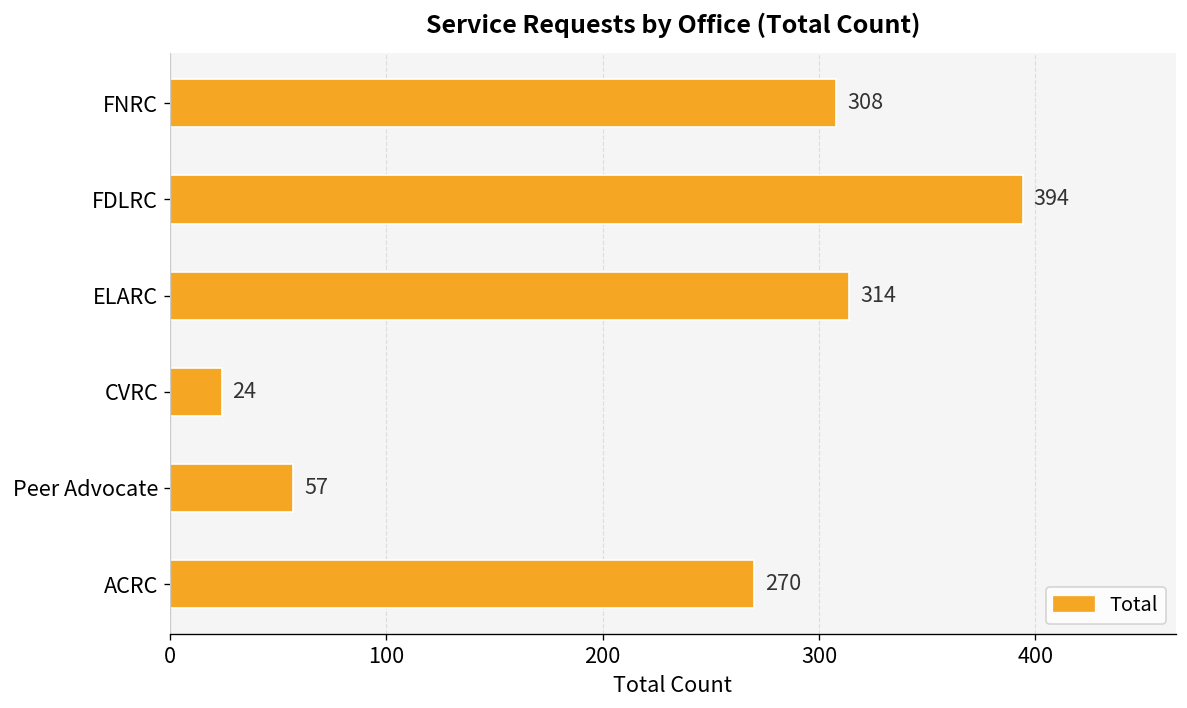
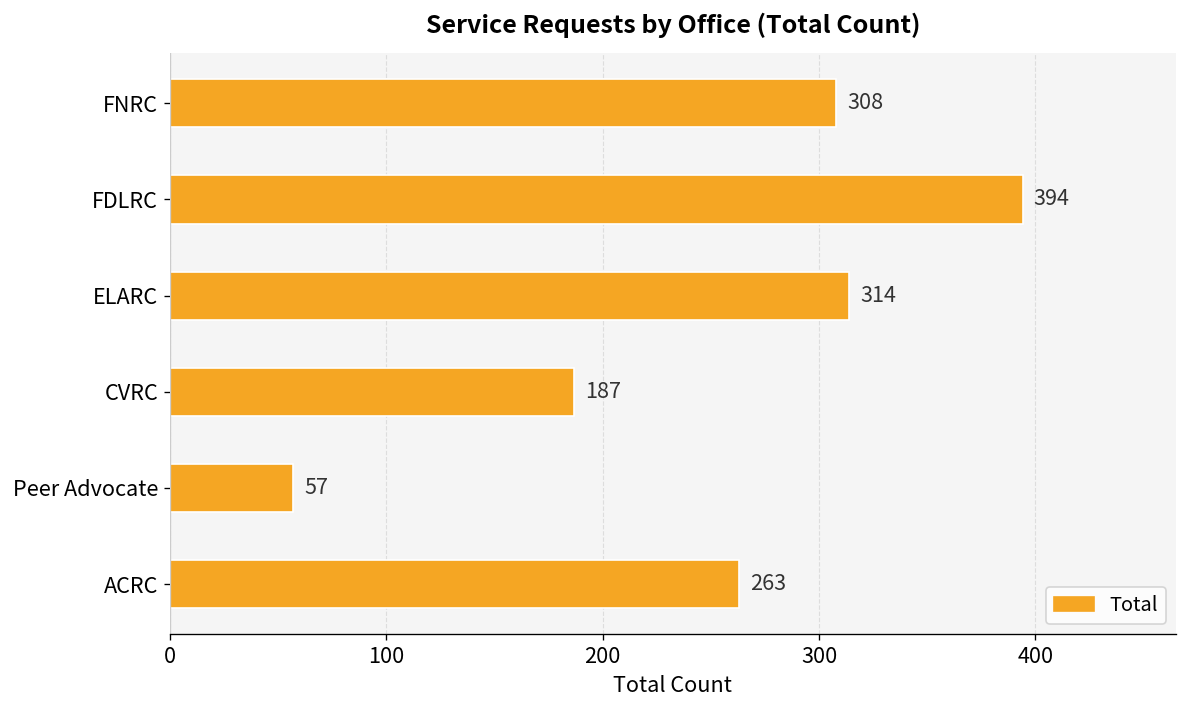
  {
    "FNRC": 308,
    "FDLRC": 394,
    "ELARC": 314,
-   "CVRC": 24,
+   "CVRC": 187,
    "Peer Advocate": 57,
-   "ACRC": 270
+   "ACRC": 263
  }
